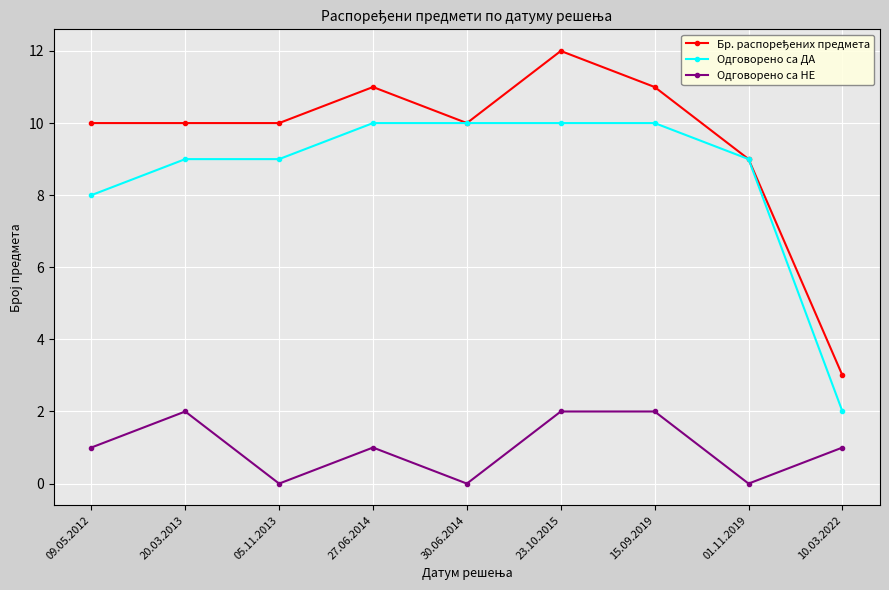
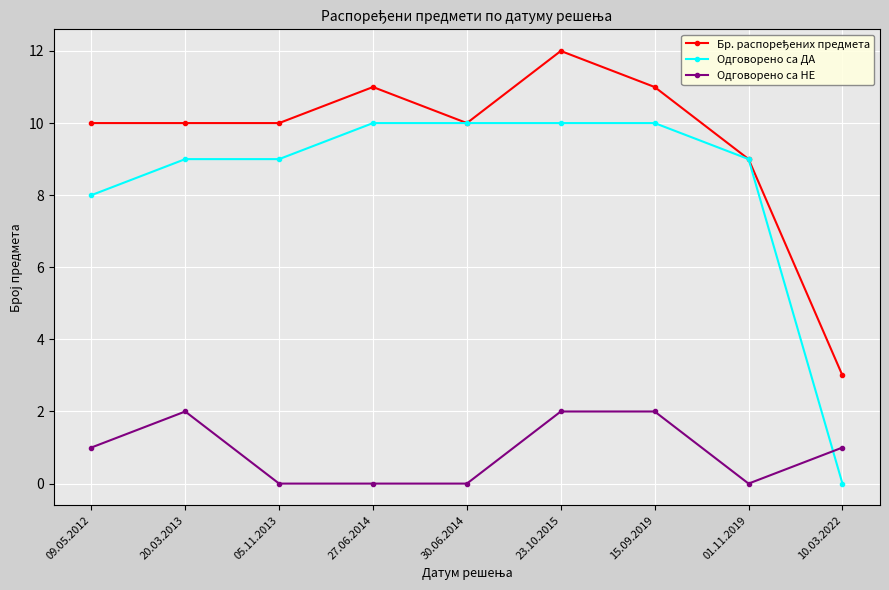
  {
    "Бр. распоређених предмета": {
      "09.05.2012": 10,
      "20.03.2013": 10,
      "05.11.2013": 10,
      "27.06.2014": 11,
      "23.10.2015": 12,
      "15.09.2019": 11,
      "10.03.2022": 3
    },
    "Одговорено са ДА": {
      "09.05.2012": 8,
      "20.03.2013": 9,
      "05.11.2013": 9,
      "27.06.2014": 10,
      "23.10.2015": 10,
      "15.09.2019": 10,
-     "10.03.2022": 2
+     "10.03.2022": 0
    },
    "Одговорено са НЕ": {
      "09.05.2012": 1,
      "20.03.2013": 2,
      "05.11.2013": 0,
-     "27.06.2014": 1,
+     "27.06.2014": 0,
      "30.06.2014": 0,
      "23.10.2015": 2,
      "15.09.2019": 2,
      "01.11.2019": 0,
      "10.03.2022": 1
    }
  }
